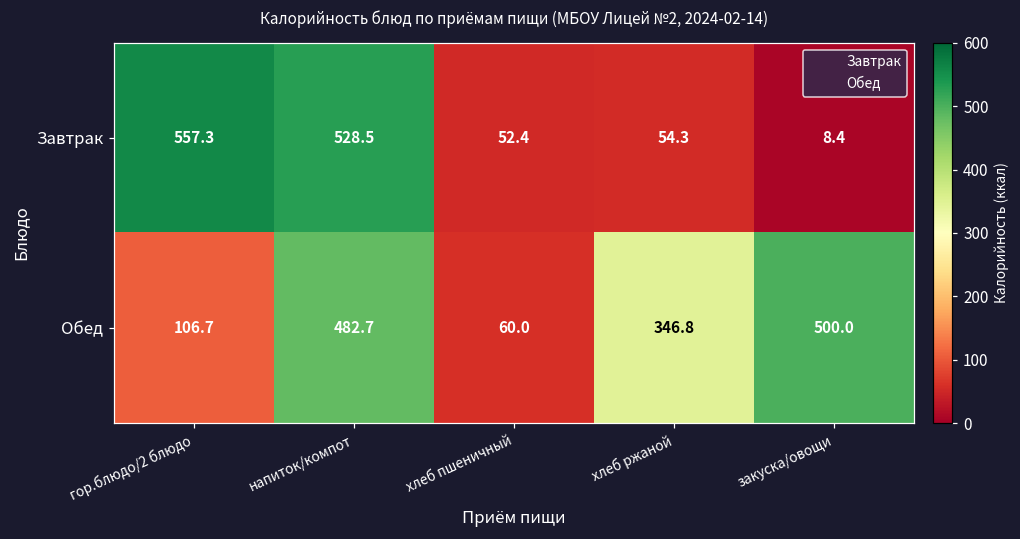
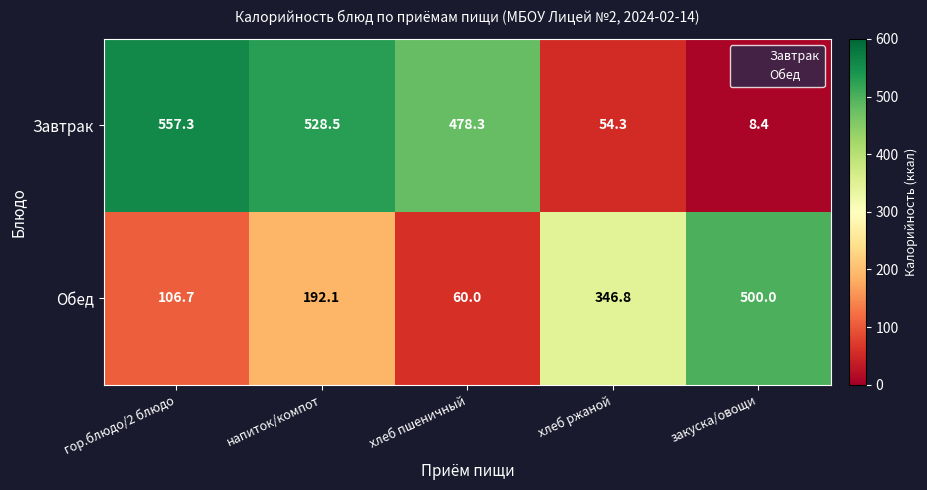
  {
    "Завтрак": {
      "гор.блюдо/2 блюдо": 557.3,
      "напиток/компот": 528.5,
-     "хлеб пшеничный": 52.4,
+     "хлеб пшеничный": 478.3,
      "хлеб ржаной": 54.3,
      "закуска/овощи": 8.4
    },
    "Обед": {
      "гор.блюдо/2 блюдо": 106.7,
-     "напиток/компот": 482.7,
+     "напиток/компот": 192.1,
      "хлеб пшеничный": 60.0,
      "хлеб ржаной": 346.8,
      "закуска/овощи": 500.0
    }
  }
